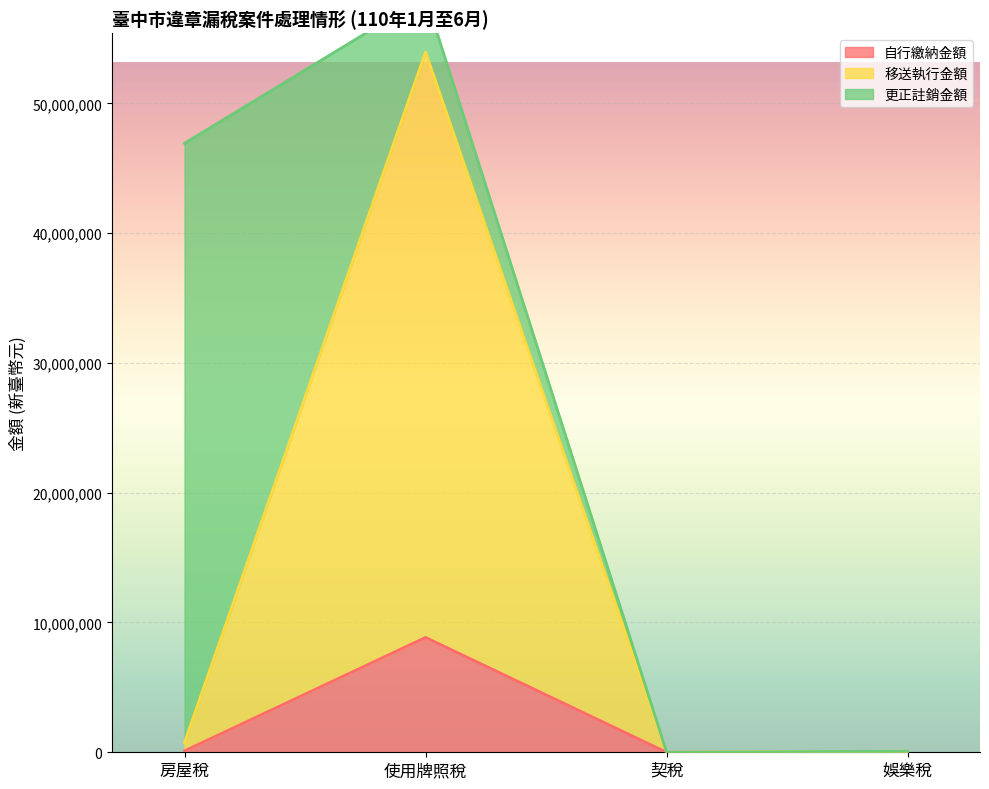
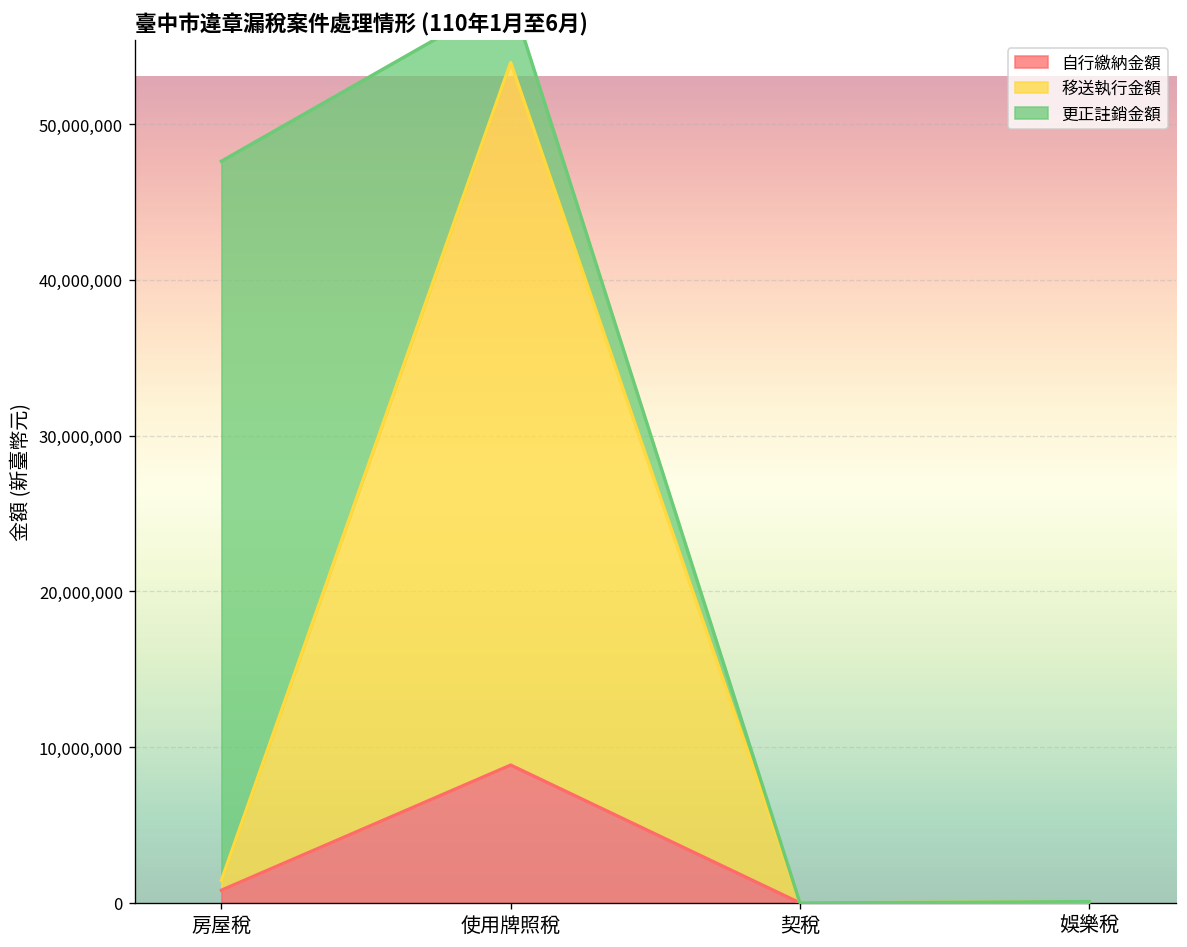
  {
    "自行繳納金額": {
-     "房屋稅": "100,000",
+     "房屋稅": "800,000",
      "使用牌照稅": "8,800,000"
    },
    "移送執行金額": {
      "房屋稅": "600,000",
      "使用牌照稅": "45,100,000"
    },
    "更正註銷金額": {
      "房屋稅": "46,200,000"
    }
  }
